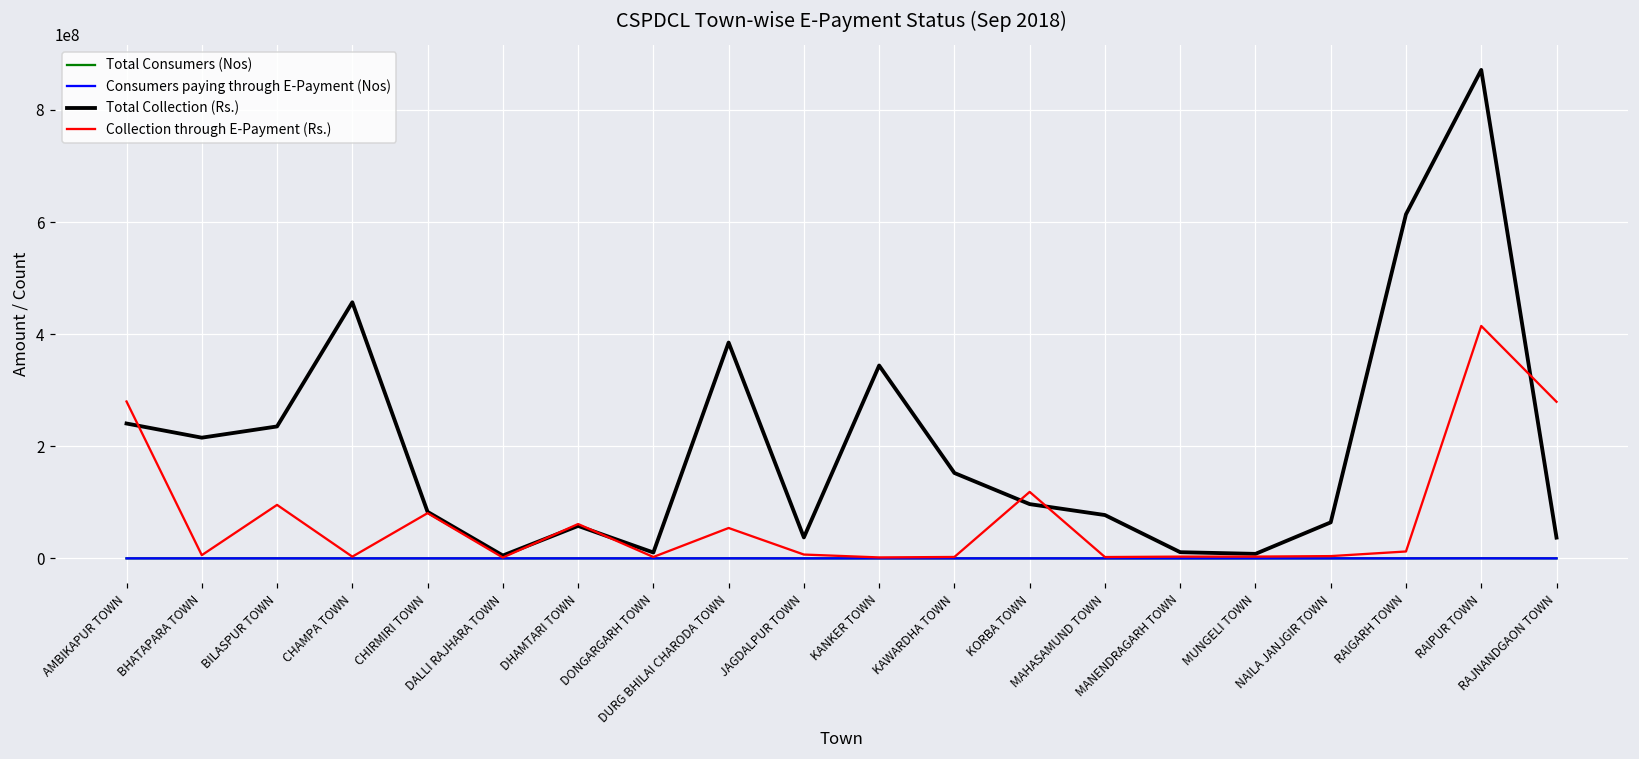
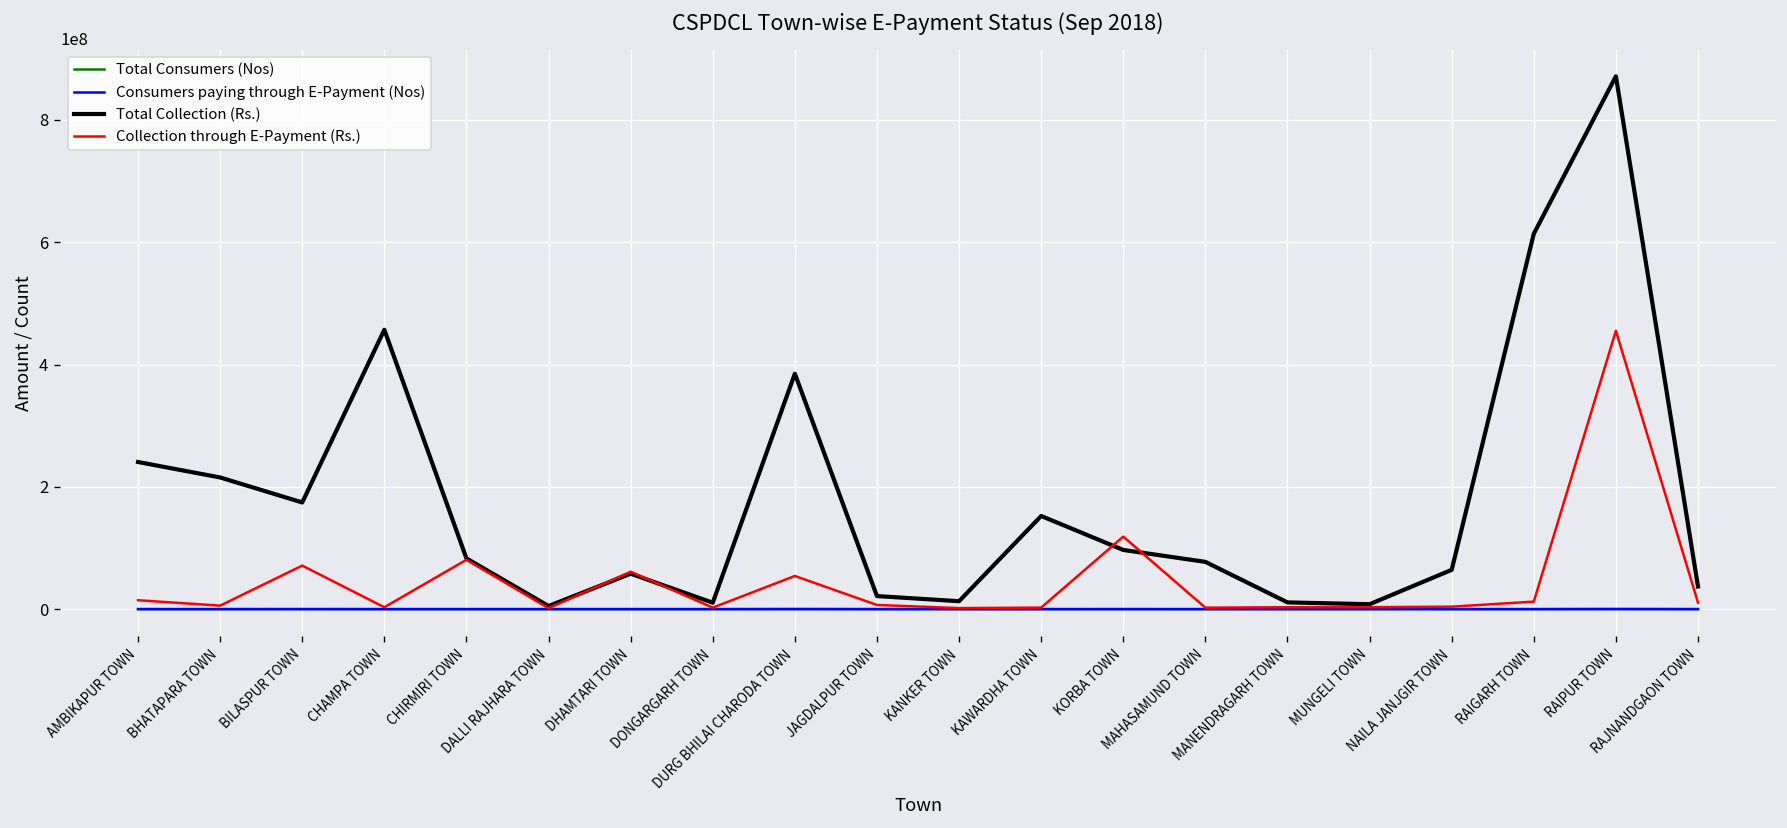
  {
    "Consumers paying through E-Payment (Nos)": {
      "AMBIKAPUR TOWN": 0,
      "BHATAPARA TOWN": 0,
      "BILASPUR TOWN": 0,
      "CHIRMIRI TOWN": 0,
      "DHAMTARI TOWN": 0,
      "DURG BHILAI CHARODA TOWN": 0,
      "JAGDALPUR TOWN": 0,
      "KORBA TOWN": 0,
      "RAIGARH TOWN": 0,
      "RAIPUR TOWN": 0,
      "RAJNANDGAON TOWN": 0
    },
    "Total Collection (Rs.)": {
      "AMBIKAPUR TOWN": 240000000,
      "BHATAPARA TOWN": 220000000,
-     "BILASPUR TOWN": 240000000,
+     "BILASPUR TOWN": 170000000,
      "CHAMPA TOWN": 460000000,
      "DONGARGARH TOWN": 10000000,
      "DURG BHILAI CHARODA TOWN": 380000000,
-     "JAGDALPUR TOWN": 40000000,
-     "KANKER TOWN": 340000000,
+     "JAGDALPUR TOWN": 20000000,
+     "KANKER TOWN": 10000000,
      "KAWARDHA TOWN": 150000000,
      "KORBA TOWN": 100000000,
      "MAHASAMUND TOWN": 80000000,
      "MANENDRAGARH TOWN": 10000000,
      "NAILA JANJGIR TOWN": 60000000,
      "RAIGARH TOWN": 610000000,
      "RAIPUR TOWN": 870000000,
      "RAJNANDGAON TOWN": 40000000
    },
    "Collection through E-Payment (Rs.)": {
-     "AMBIKAPUR TOWN": 280000000,
+     "AMBIKAPUR TOWN": 10000000,
      "BHATAPARA TOWN": 10000000,
-     "BILASPUR TOWN": 100000000,
+     "BILASPUR TOWN": 70000000,
      "DURG BHILAI CHARODA TOWN": 50000000,
      "JAGDALPUR TOWN": 10000000,
      "KORBA TOWN": 120000000,
      "RAIGARH TOWN": 10000000,
-     "RAIPUR TOWN": 410000000,
-     "RAJNANDGAON TOWN": 280000000
+     "RAIPUR TOWN": 460000000,
+     "RAJNANDGAON TOWN": 10000000
    }
  }
